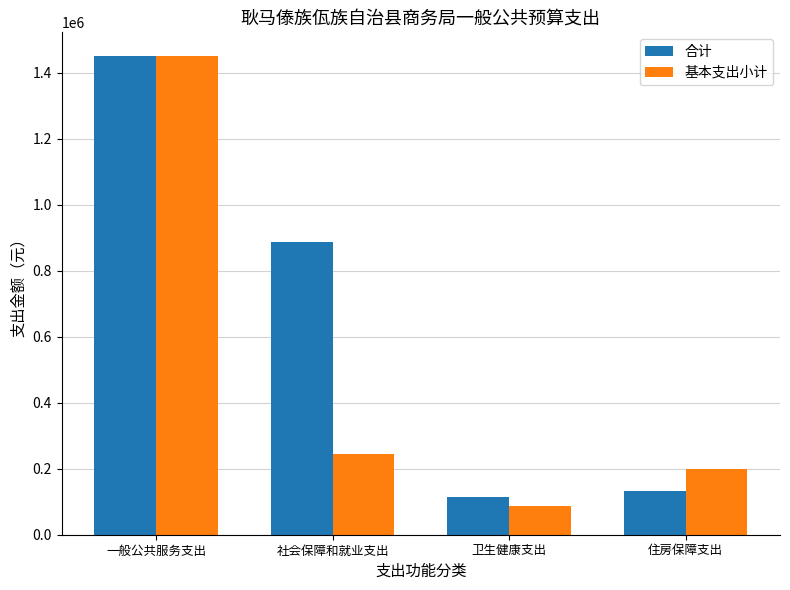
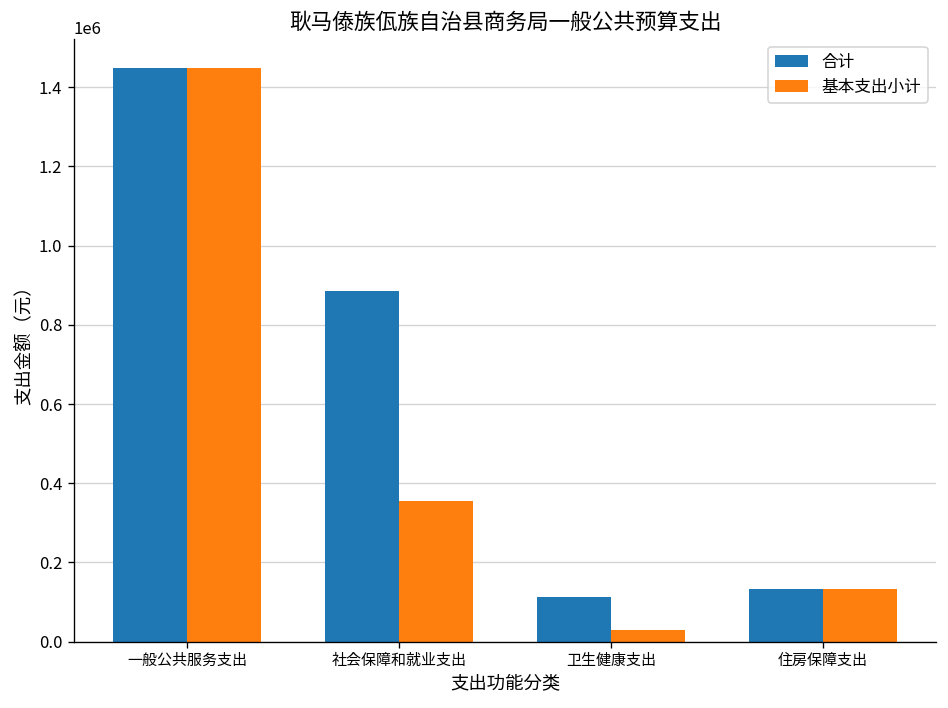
  {
    "合计": {
      "一般公共服务支出": 1450000,
      "社会保障和就业支出": 890000,
      "卫生健康支出": 110000,
      "住房保障支出": 130000
    },
    "基本支出小计": {
      "一般公共服务支出": 1450000,
-     "社会保障和就业支出": 250000,
-     "卫生健康支出": 90000,
-     "住房保障支出": 200000
+     "社会保障和就业支出": 360000,
+     "卫生健康支出": 30000,
+     "住房保障支出": 130000
    }
  }
